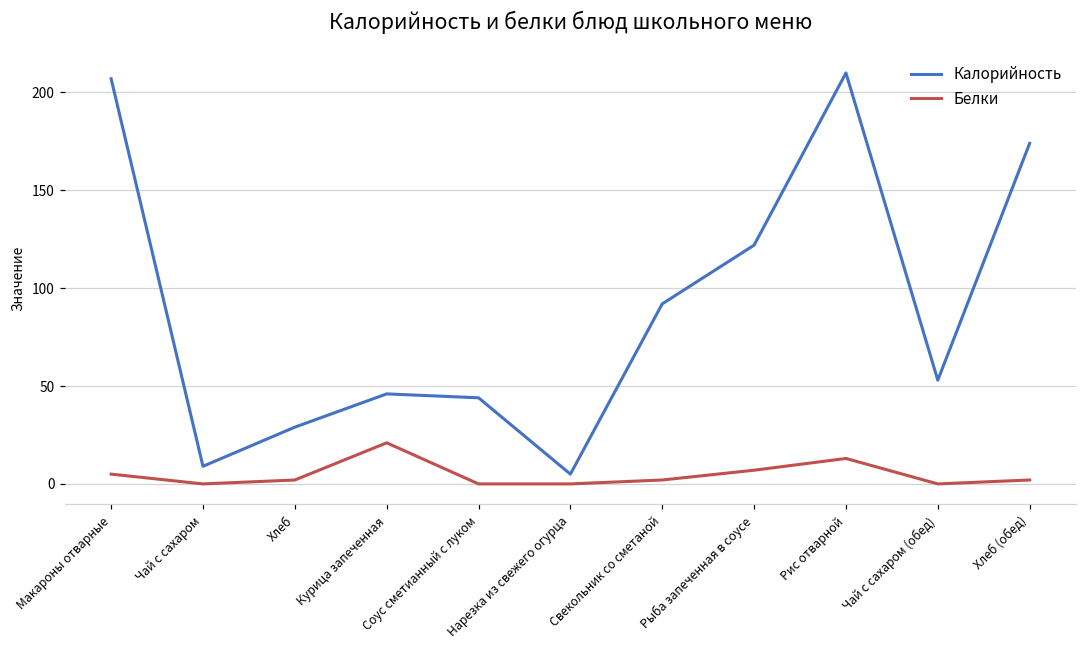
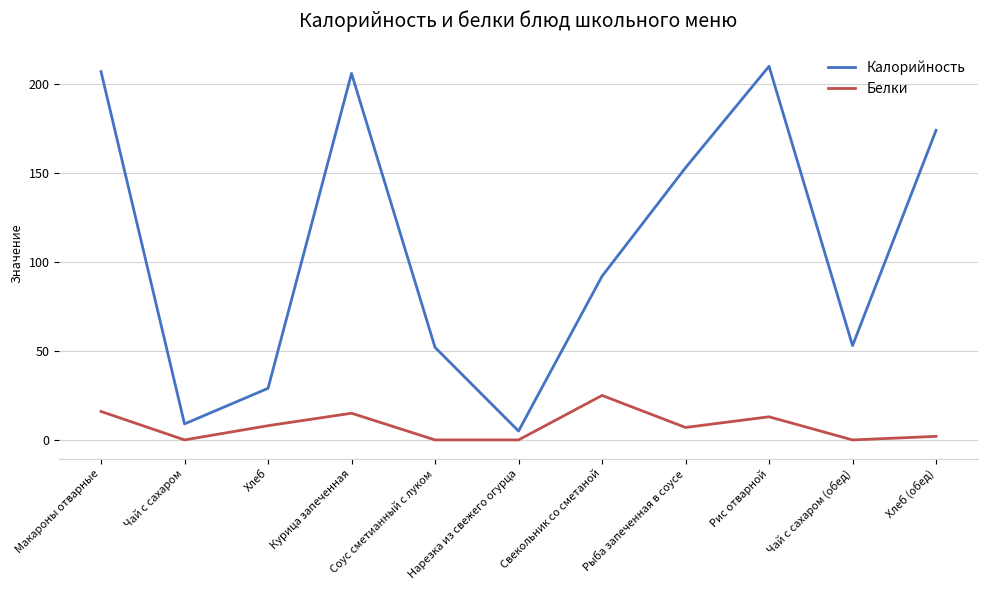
  {
    "Калорийность": {
      "Макароны отварные": 207,
      "Чай с сахаром": 9,
      "Хлеб": 29,
-     "Курица запеченная": 46,
-     "Соус сметианный с луком": 44,
+     "Курица запеченная": 206,
+     "Соус сметианный с луком": 52,
      "Нарезка из свежего огурца": 5,
      "Свекольник со сметаной": 92,
-     "Рыба запеченная в соусе": 122,
+     "Рыба запеченная в соусе": 153,
      "Рис отварной": 210,
      "Чай с сахаром (обед)": 53,
      "Хлеб (обед)": 174
    },
    "Белки": {
-     "Макароны отварные": 5,
+     "Макароны отварные": 16,
      "Чай с сахаром": 0,
-     "Хлеб": 2,
-     "Курица запеченная": 21,
+     "Хлеб": 8,
+     "Курица запеченная": 15,
      "Соус сметианный с луком": 0,
      "Нарезка из свежего огурца": 0,
-     "Свекольник со сметаной": 2,
+     "Свекольник со сметаной": 25,
      "Рыба запеченная в соусе": 7,
      "Рис отварной": 13,
      "Чай с сахаром (обед)": 0,
      "Хлеб (обед)": 2
    }
  }
